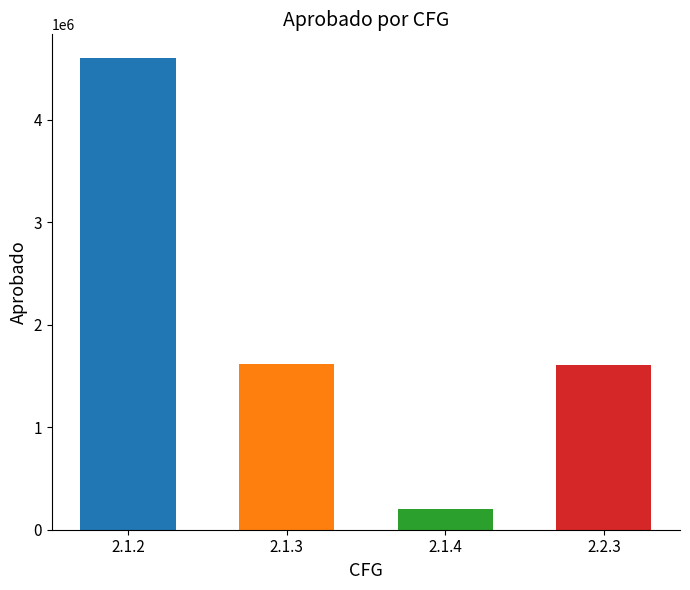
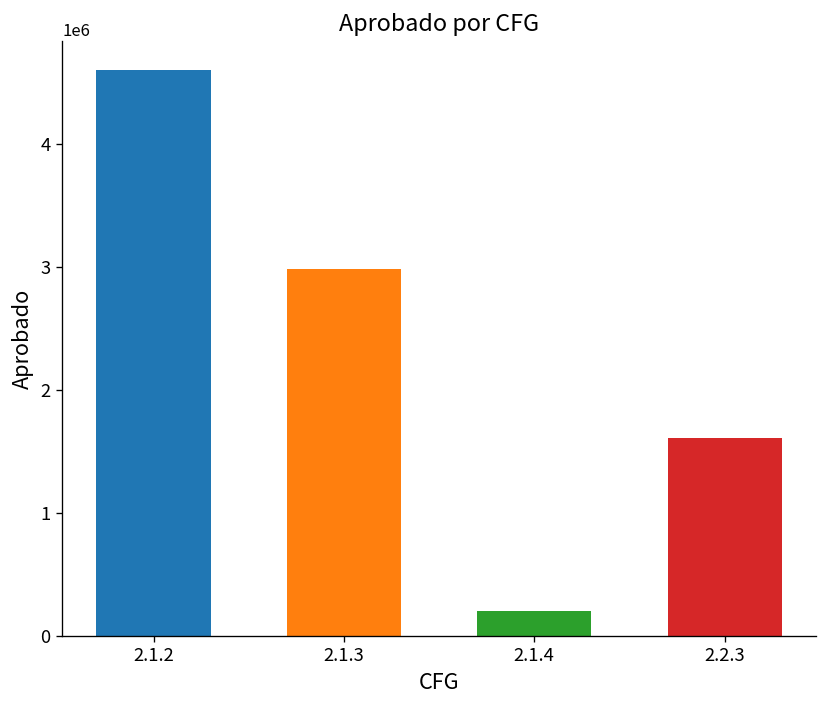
  {
    "2.1.2": 4600000,
-   "2.1.3": 1620000,
+   "2.1.3": 2980000,
    "2.1.4": 200000,
    "2.2.3": 1610000
  }
